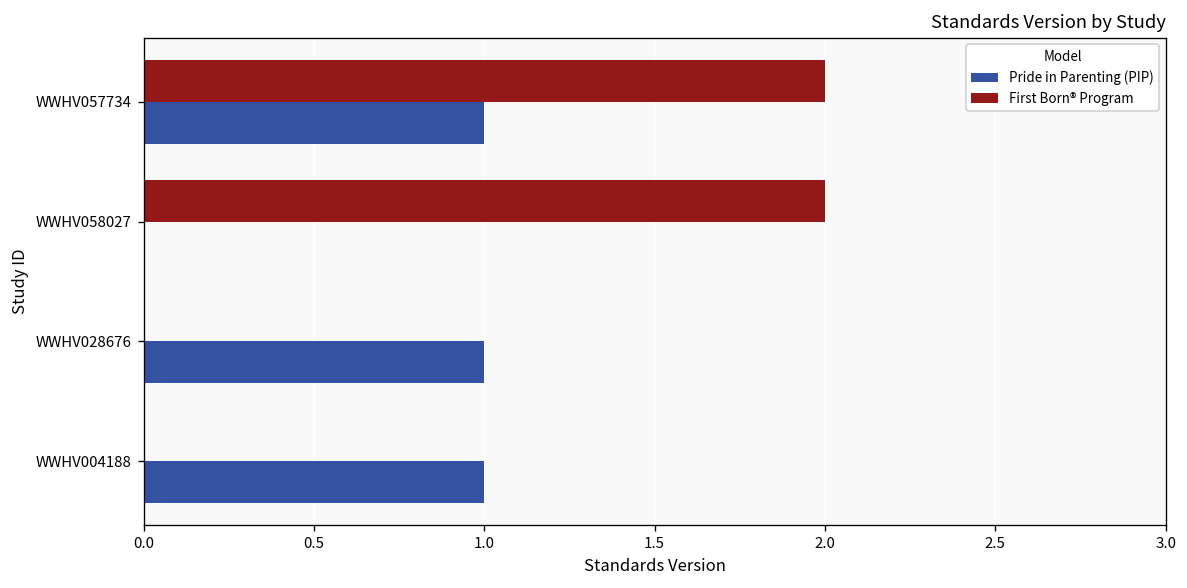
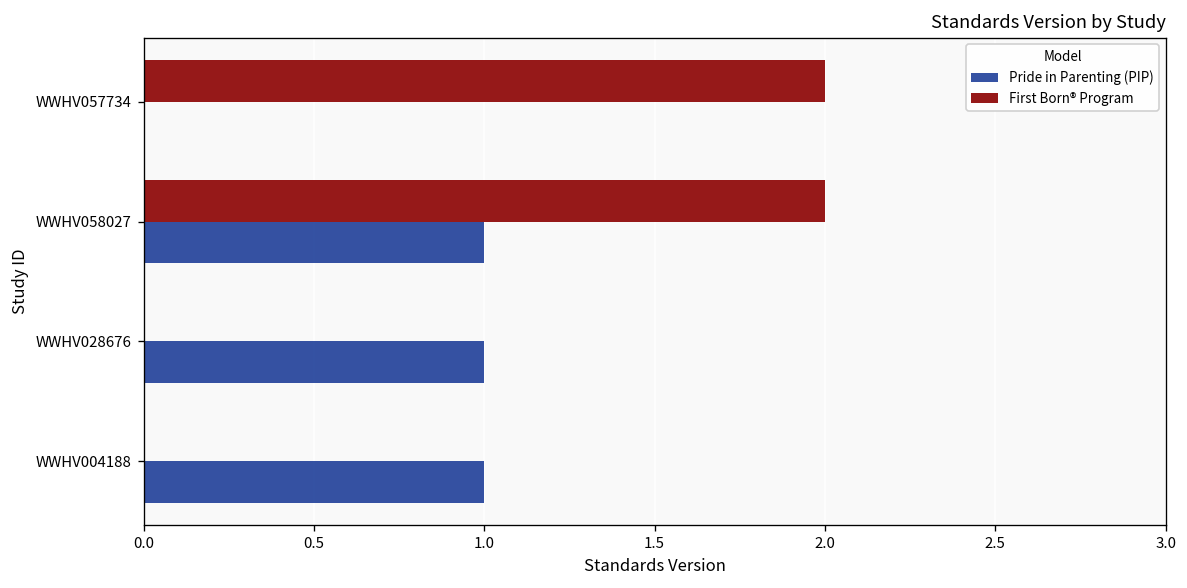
  {
    "Pride in Parenting (PIP)": {
-     "WWHV057734": 1,
-     "WWHV058027": 0,
+     "WWHV057734": 0,
+     "WWHV058027": 1,
      "WWHV028676": 1,
      "WWHV004188": 1
    },
    "First Born® Program": {
      "WWHV057734": 2,
      "WWHV058027": 2,
      "WWHV028676": 0,
      "WWHV004188": 0
    }
  }
